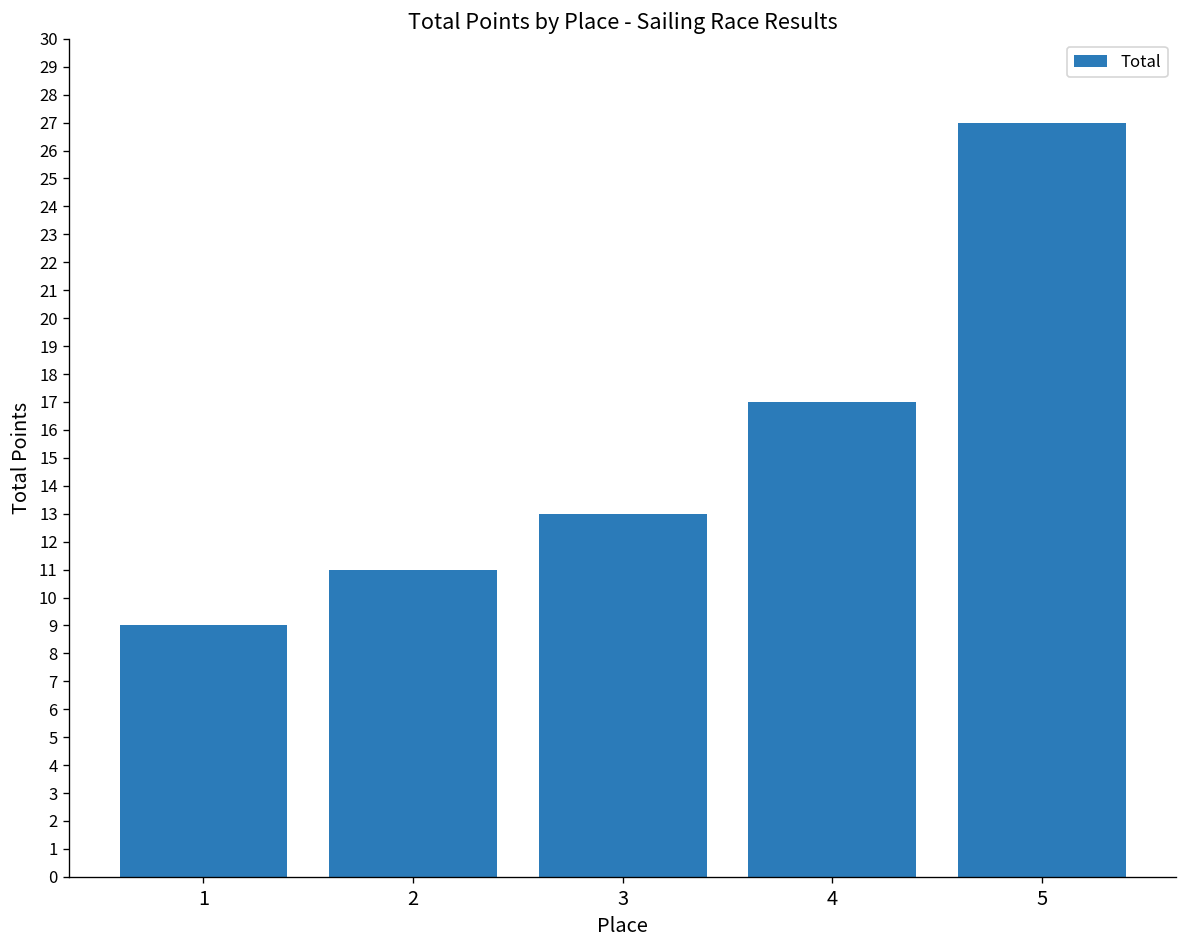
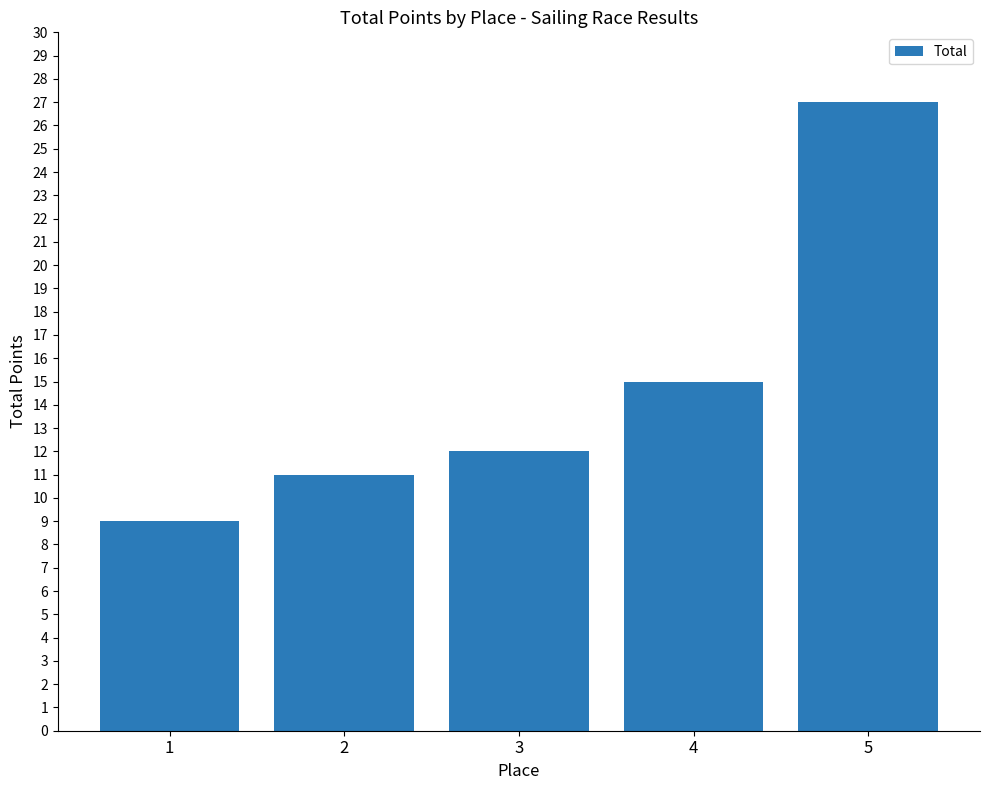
  {
    "1": 9,
    "2": 11,
-   "3": 13,
-   "4": 17,
+   "3": 12,
+   "4": 15,
    "5": 27
  }
